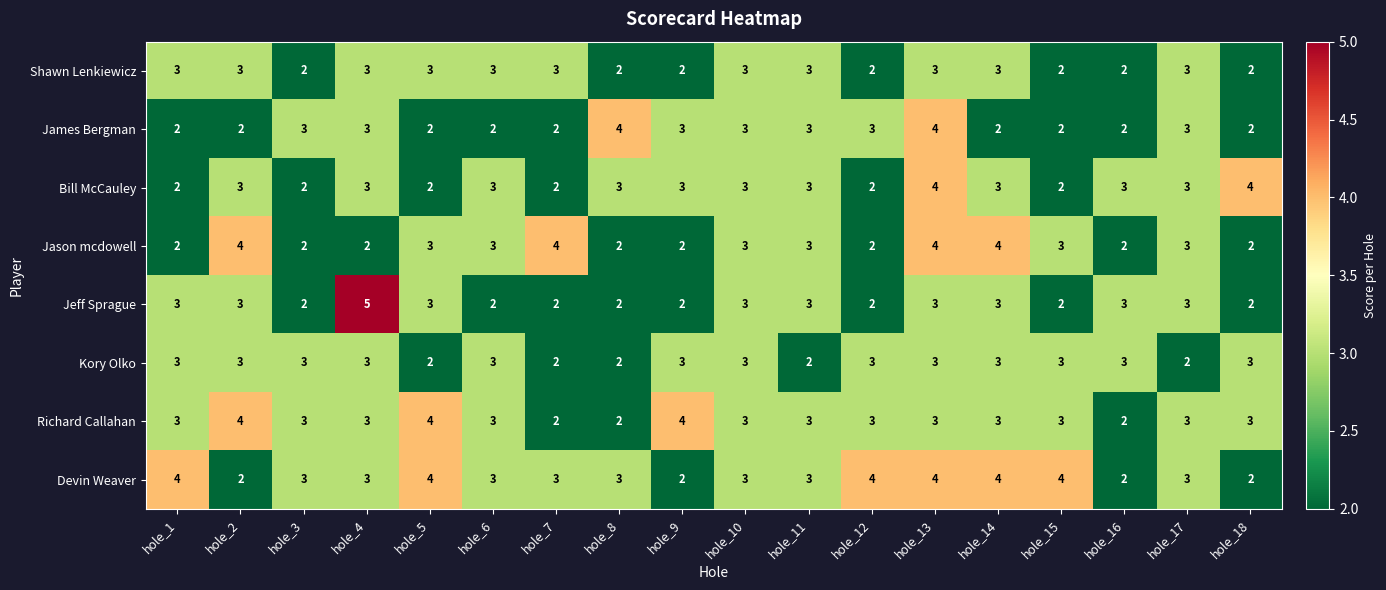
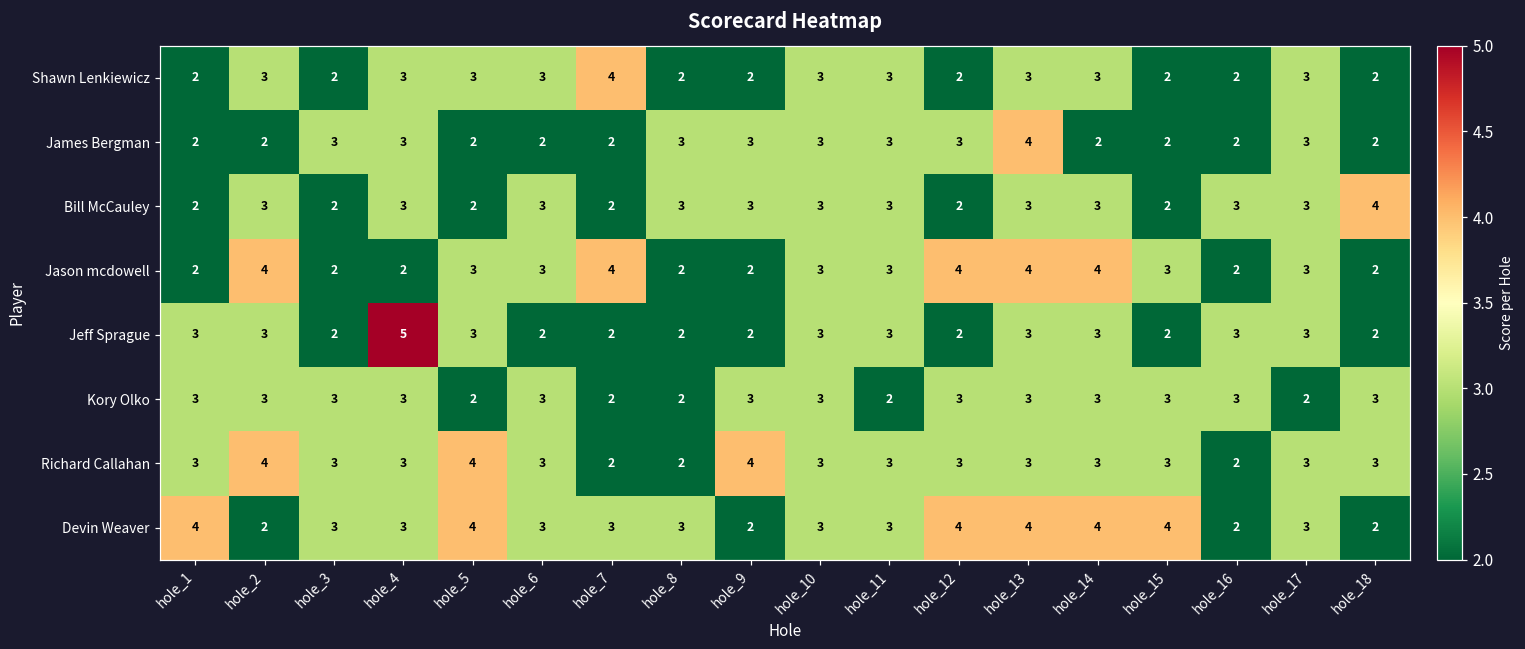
  {
    "Shawn Lenkiewicz": {
-     "hole_1": 3,
+     "hole_1": 2,
      "hole_2": 3,
      "hole_3": 2,
      "hole_4": 3,
      "hole_5": 3,
      "hole_6": 3,
-     "hole_7": 3,
+     "hole_7": 4,
      "hole_8": 2,
      "hole_9": 2,
      "hole_10": 3,
      "hole_11": 3,
      "hole_12": 2,
      "hole_13": 3,
      "hole_14": 3,
      "hole_15": 2,
      "hole_16": 2,
      "hole_17": 3,
      "hole_18": 2
    },
    "James Bergman": {
      "hole_1": 2,
      "hole_2": 2,
      "hole_3": 3,
      "hole_4": 3,
      "hole_5": 2,
      "hole_6": 2,
      "hole_7": 2,
-     "hole_8": 4,
+     "hole_8": 3,
      "hole_9": 3,
      "hole_10": 3,
      "hole_11": 3,
      "hole_12": 3,
      "hole_13": 4,
      "hole_14": 2,
      "hole_15": 2,
      "hole_16": 2,
      "hole_17": 3,
      "hole_18": 2
    },
    "Bill McCauley": {
      "hole_1": 2,
      "hole_2": 3,
      "hole_3": 2,
      "hole_4": 3,
      "hole_5": 2,
      "hole_6": 3,
      "hole_7": 2,
      "hole_8": 3,
      "hole_9": 3,
      "hole_10": 3,
      "hole_11": 3,
      "hole_12": 2,
-     "hole_13": 4,
+     "hole_13": 3,
      "hole_14": 3,
      "hole_15": 2,
      "hole_16": 3,
      "hole_17": 3,
      "hole_18": 4
    },
    "Jason mcdowell": {
      "hole_1": 2,
      "hole_2": 4,
      "hole_3": 2,
      "hole_4": 2,
      "hole_5": 3,
      "hole_6": 3,
      "hole_7": 4,
      "hole_8": 2,
      "hole_9": 2,
      "hole_10": 3,
      "hole_11": 3,
-     "hole_12": 2,
+     "hole_12": 4,
      "hole_13": 4,
      "hole_14": 4,
      "hole_15": 3,
      "hole_16": 2,
      "hole_17": 3,
      "hole_18": 2
    },
    "Jeff Sprague": {
      "hole_1": 3,
      "hole_2": 3,
      "hole_3": 2,
      "hole_4": 5,
      "hole_5": 3,
      "hole_6": 2,
      "hole_7": 2,
      "hole_8": 2,
      "hole_9": 2,
      "hole_10": 3,
      "hole_11": 3,
      "hole_12": 2,
      "hole_13": 3,
      "hole_14": 3,
      "hole_15": 2,
      "hole_16": 3,
      "hole_17": 3,
      "hole_18": 2
    },
    "Kory Olko": {
      "hole_1": 3,
      "hole_2": 3,
      "hole_3": 3,
      "hole_4": 3,
      "hole_5": 2,
      "hole_6": 3,
      "hole_7": 2,
      "hole_8": 2,
      "hole_9": 3,
      "hole_10": 3,
      "hole_11": 2,
      "hole_12": 3,
      "hole_13": 3,
      "hole_14": 3,
      "hole_15": 3,
      "hole_16": 3,
      "hole_17": 2,
      "hole_18": 3
    },
    "Richard Callahan": {
      "hole_1": 3,
      "hole_2": 4,
      "hole_3": 3,
      "hole_4": 3,
      "hole_5": 4,
      "hole_6": 3,
      "hole_7": 2,
      "hole_8": 2,
      "hole_9": 4,
      "hole_10": 3,
      "hole_11": 3,
      "hole_12": 3,
      "hole_13": 3,
      "hole_14": 3,
      "hole_15": 3,
      "hole_16": 2,
      "hole_17": 3,
      "hole_18": 3
    },
    "Devin Weaver": {
      "hole_1": 4,
      "hole_2": 2,
      "hole_3": 3,
      "hole_4": 3,
      "hole_5": 4,
      "hole_6": 3,
      "hole_7": 3,
      "hole_8": 3,
      "hole_9": 2,
      "hole_10": 3,
      "hole_11": 3,
      "hole_12": 4,
      "hole_13": 4,
      "hole_14": 4,
      "hole_15": 4,
      "hole_16": 2,
      "hole_17": 3,
      "hole_18": 2
    }
  }
